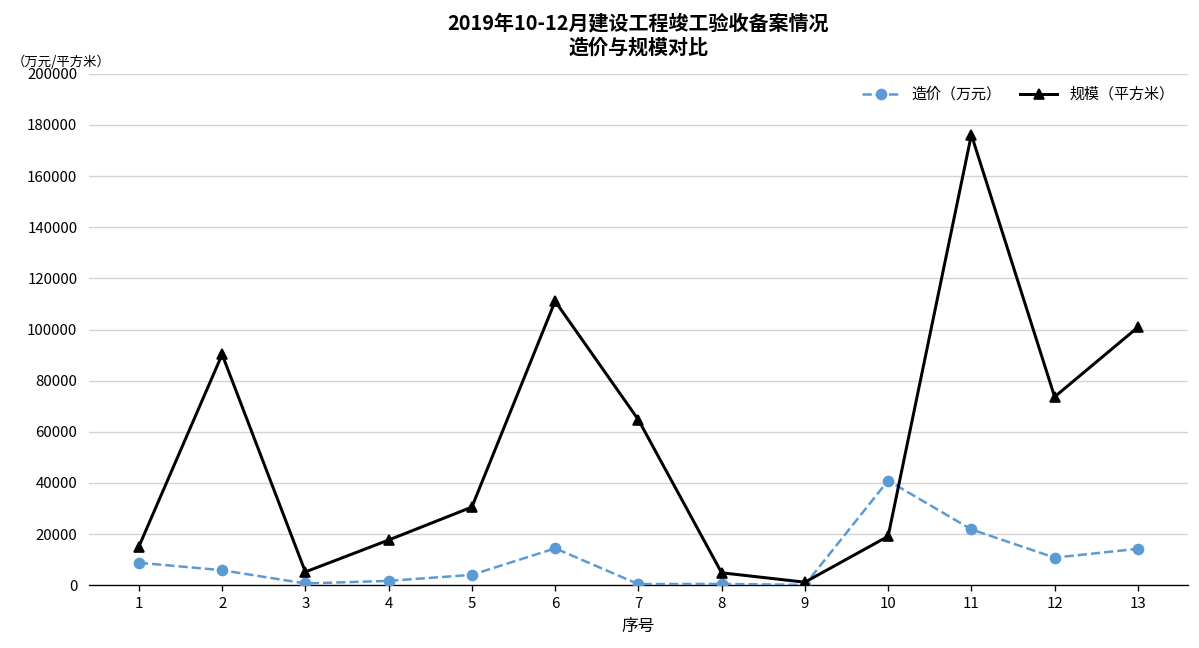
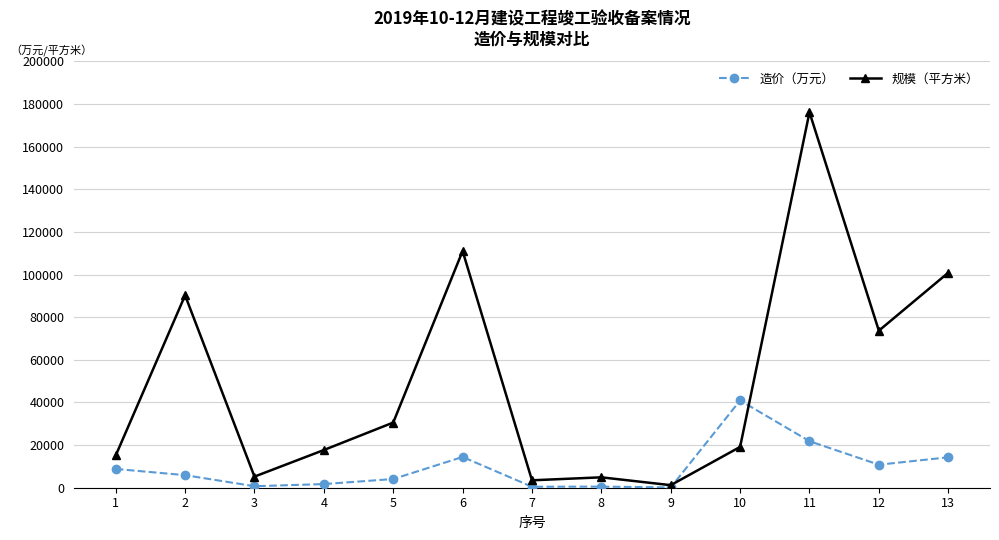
  {
    "造价（万元）": {
      "1": 9000,
      "2": 6000,
      "3": 1000,
      "4": 2000,
      "5": 4000,
      "6": 14000,
      "7": 0,
      "8": 1000,
      "10": 41000,
      "11": 22000,
      "12": 11000,
      "13": 14000
    },
    "规模（平方米）": {
      "1": 15000,
      "2": 90000,
      "3": 5000,
      "4": 18000,
      "5": 31000,
      "6": 111000,
-     "7": 65000,
+     "7": 3000,
      "8": 5000,
      "10": 19000,
      "11": 176000,
      "12": 74000,
      "13": 101000
    }
  }
